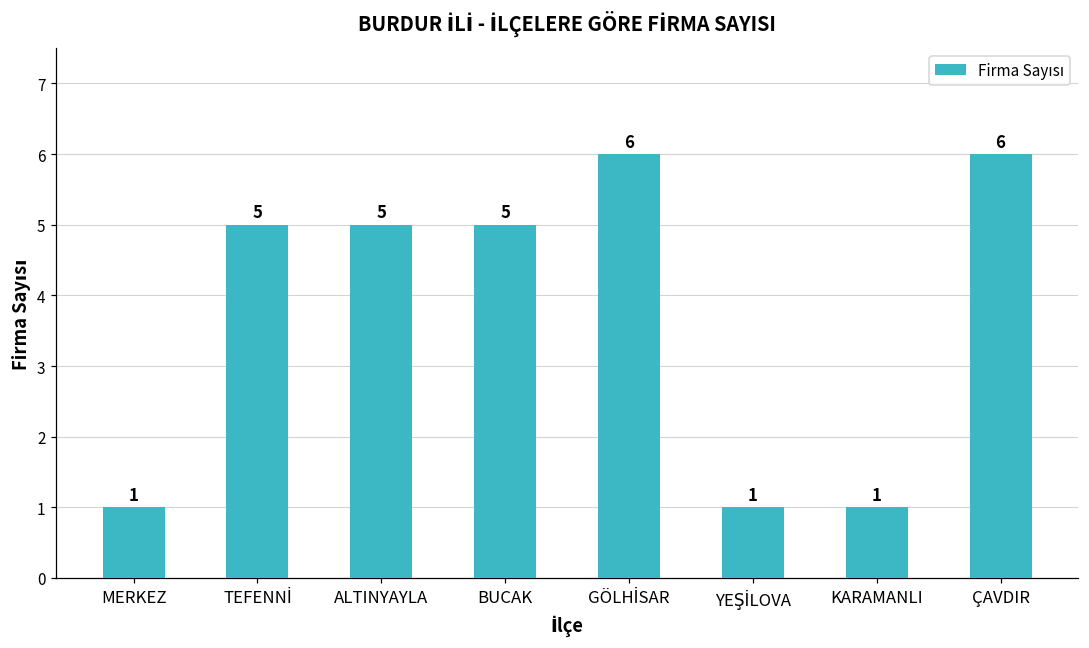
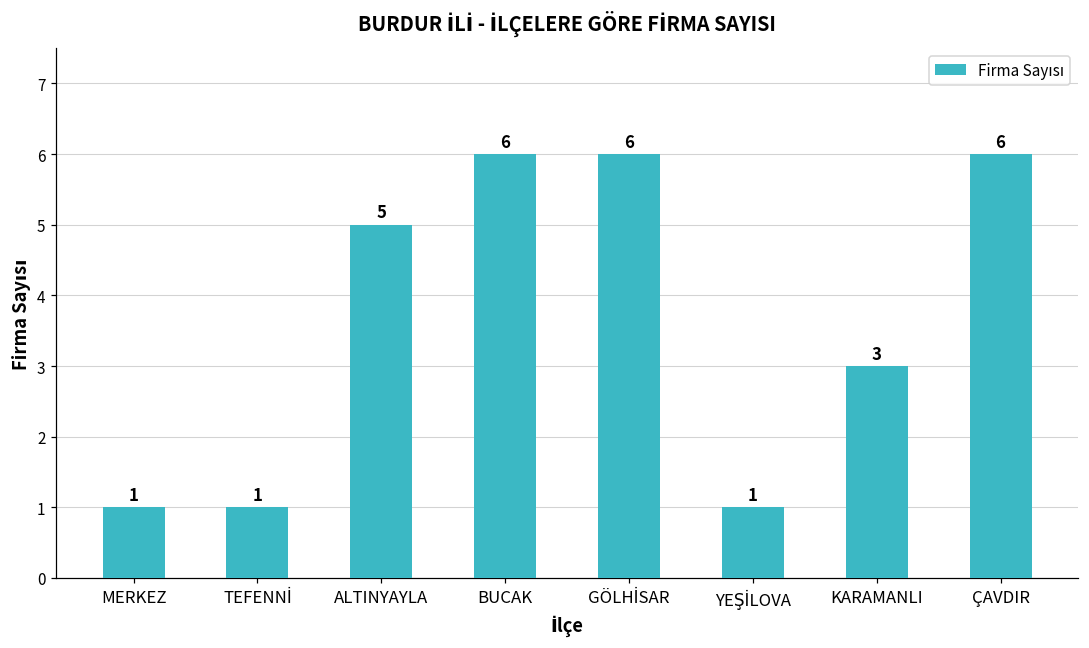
  {
    "MERKEZ": 1,
-   "TEFENNİ": 5,
+   "TEFENNİ": 1,
    "ALTINYAYLA": 5,
-   "BUCAK": 5,
+   "BUCAK": 6,
    "GÖLHİSAR": 6,
    "YEŞİLOVA": 1,
-   "KARAMANLI": 1,
+   "KARAMANLI": 3,
    "ÇAVDIR": 6
  }
